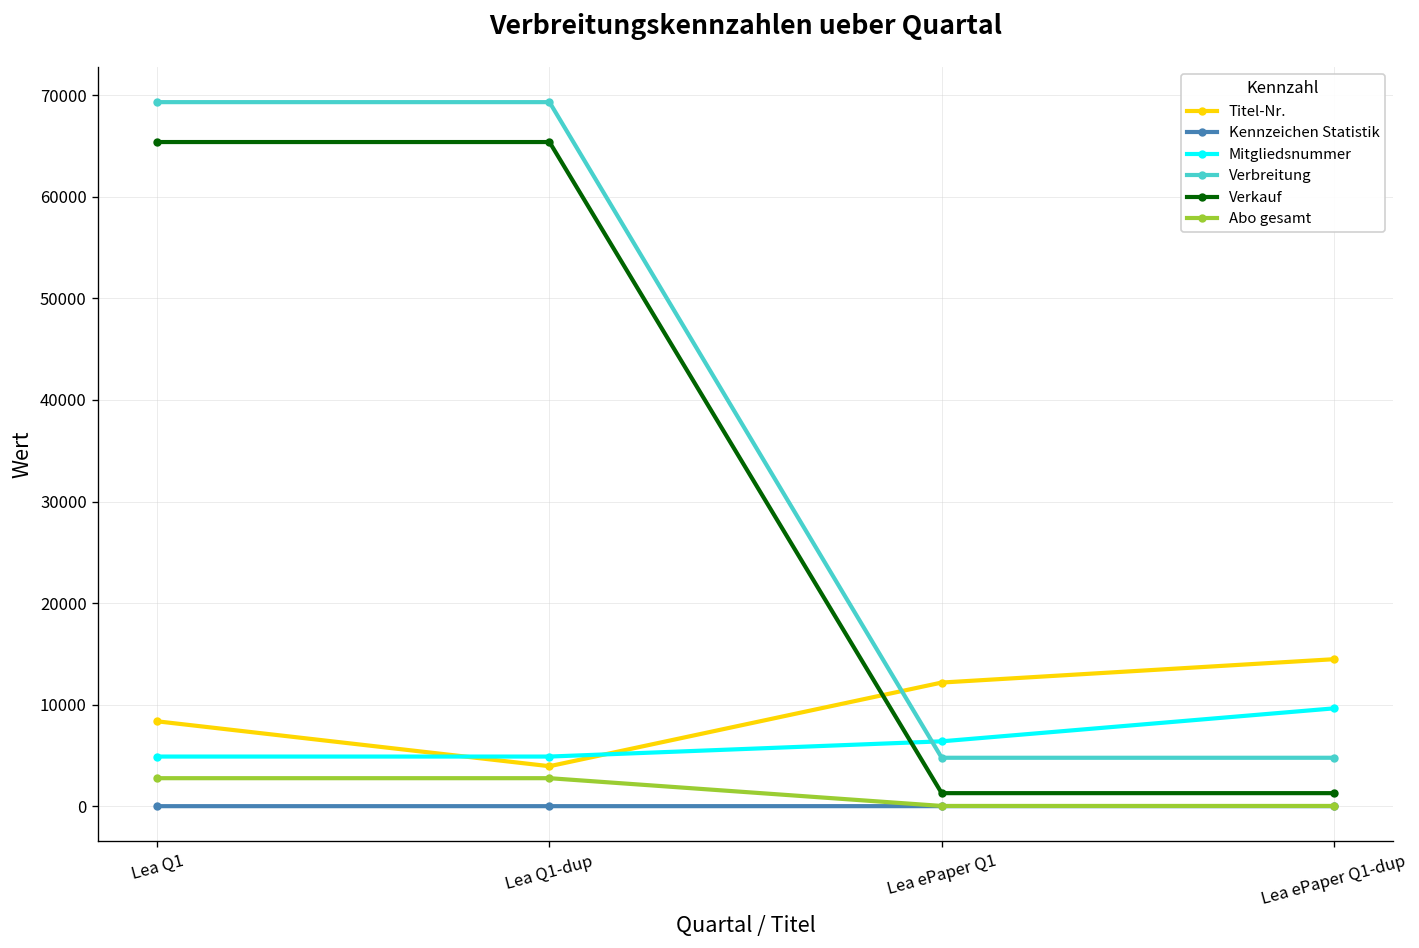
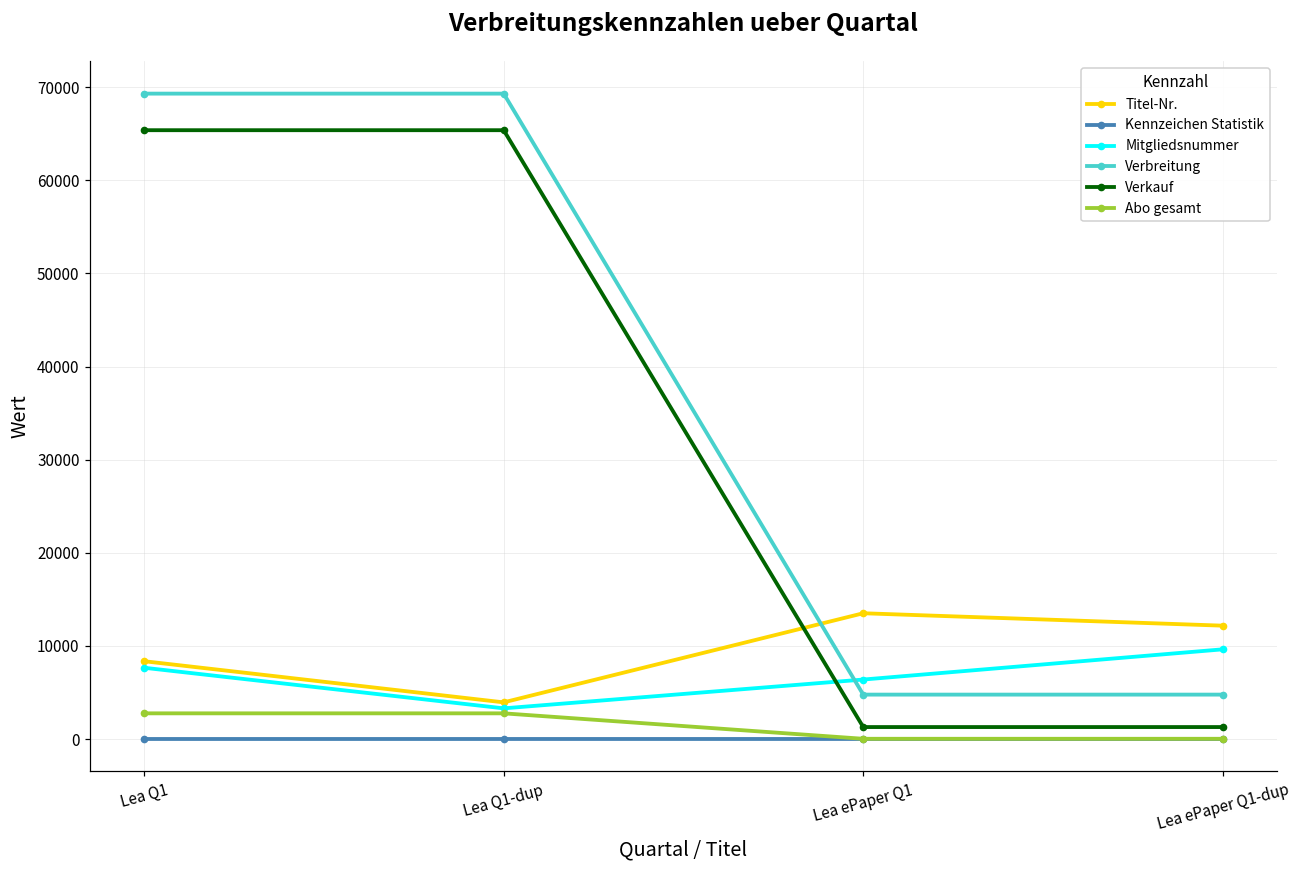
  {
    "Titel-Nr.": {
      "Lea Q1": 8000,
      "Lea Q1-dup": 4000,
-     "Lea ePaper Q1": 12000,
-     "Lea ePaper Q1-dup": 14000
+     "Lea ePaper Q1": 14000,
+     "Lea ePaper Q1-dup": 12000
    },
    "Kennzeichen Statistik": {
      "Lea Q1": 0,
      "Lea Q1-dup": 0
    },
    "Mitgliedsnummer": {
-     "Lea Q1": 5000,
-     "Lea Q1-dup": 5000,
+     "Lea Q1": 8000,
+     "Lea Q1-dup": 3000,
      "Lea ePaper Q1": 6000,
      "Lea ePaper Q1-dup": 10000
    },
    "Verbreitung": {
      "Lea Q1": 69000,
      "Lea Q1-dup": 69000,
      "Lea ePaper Q1": 5000,
      "Lea ePaper Q1-dup": 5000
    },
    "Verkauf": {
      "Lea Q1": 65000,
      "Lea Q1-dup": 65000,
      "Lea ePaper Q1": 1000,
      "Lea ePaper Q1-dup": 1000
    },
    "Abo gesamt": {
      "Lea Q1": 3000,
      "Lea Q1-dup": 3000
    }
  }
